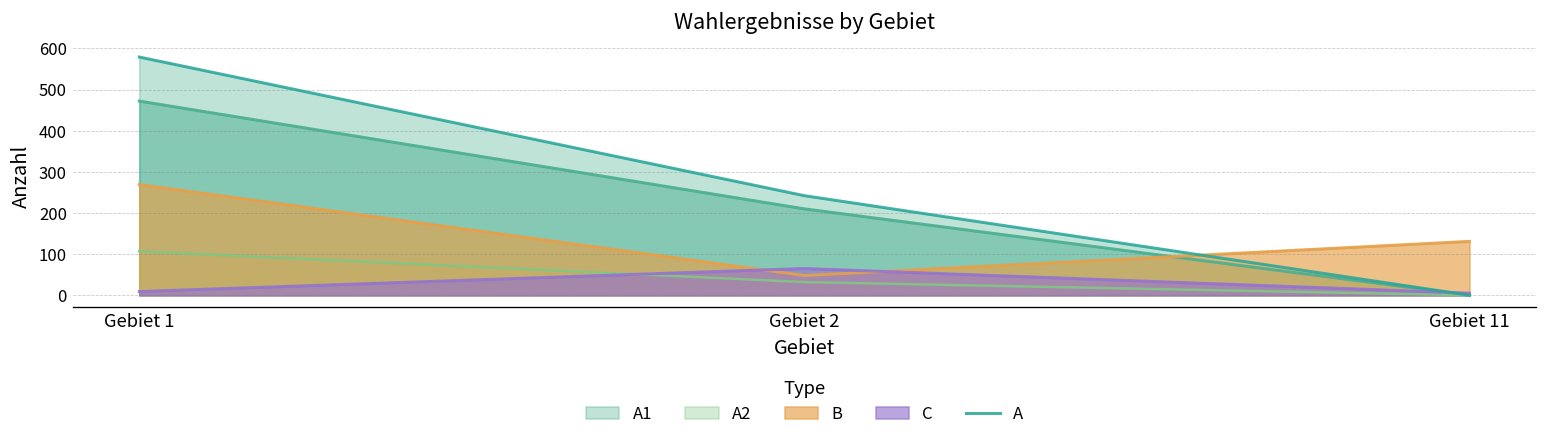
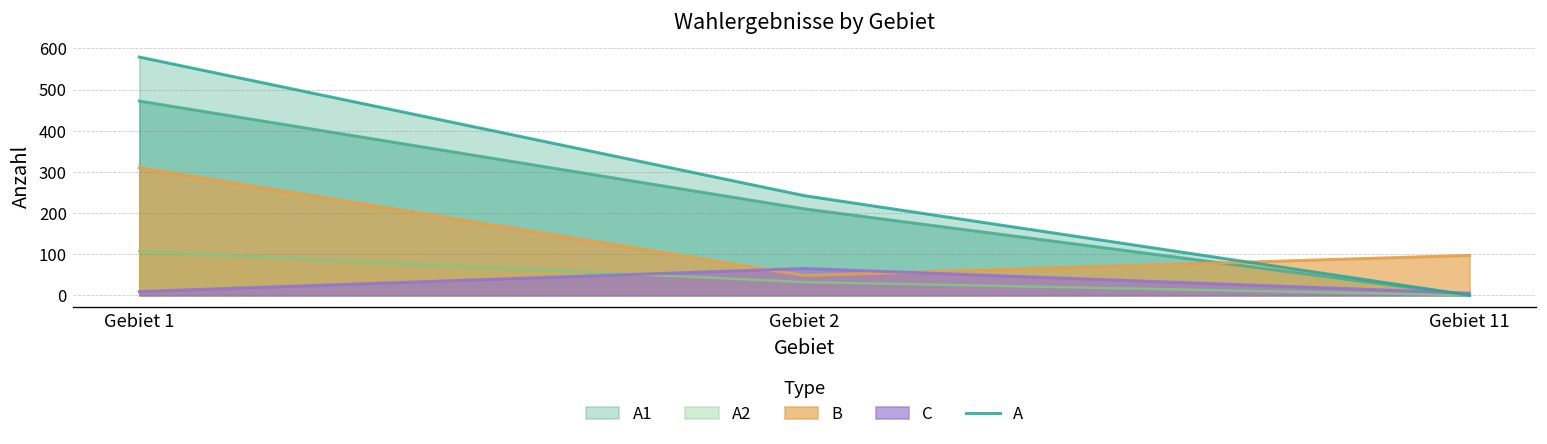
  {
    "B": {
-     "Gebiet 1": 270,
+     "Gebiet 1": 310,
      "Gebiet 2": 50,
-     "Gebiet 11": 130
+     "Gebiet 11": 100
    },
    "C": {
      "Gebiet 1": 10,
      "Gebiet 2": 70
    }
  }
